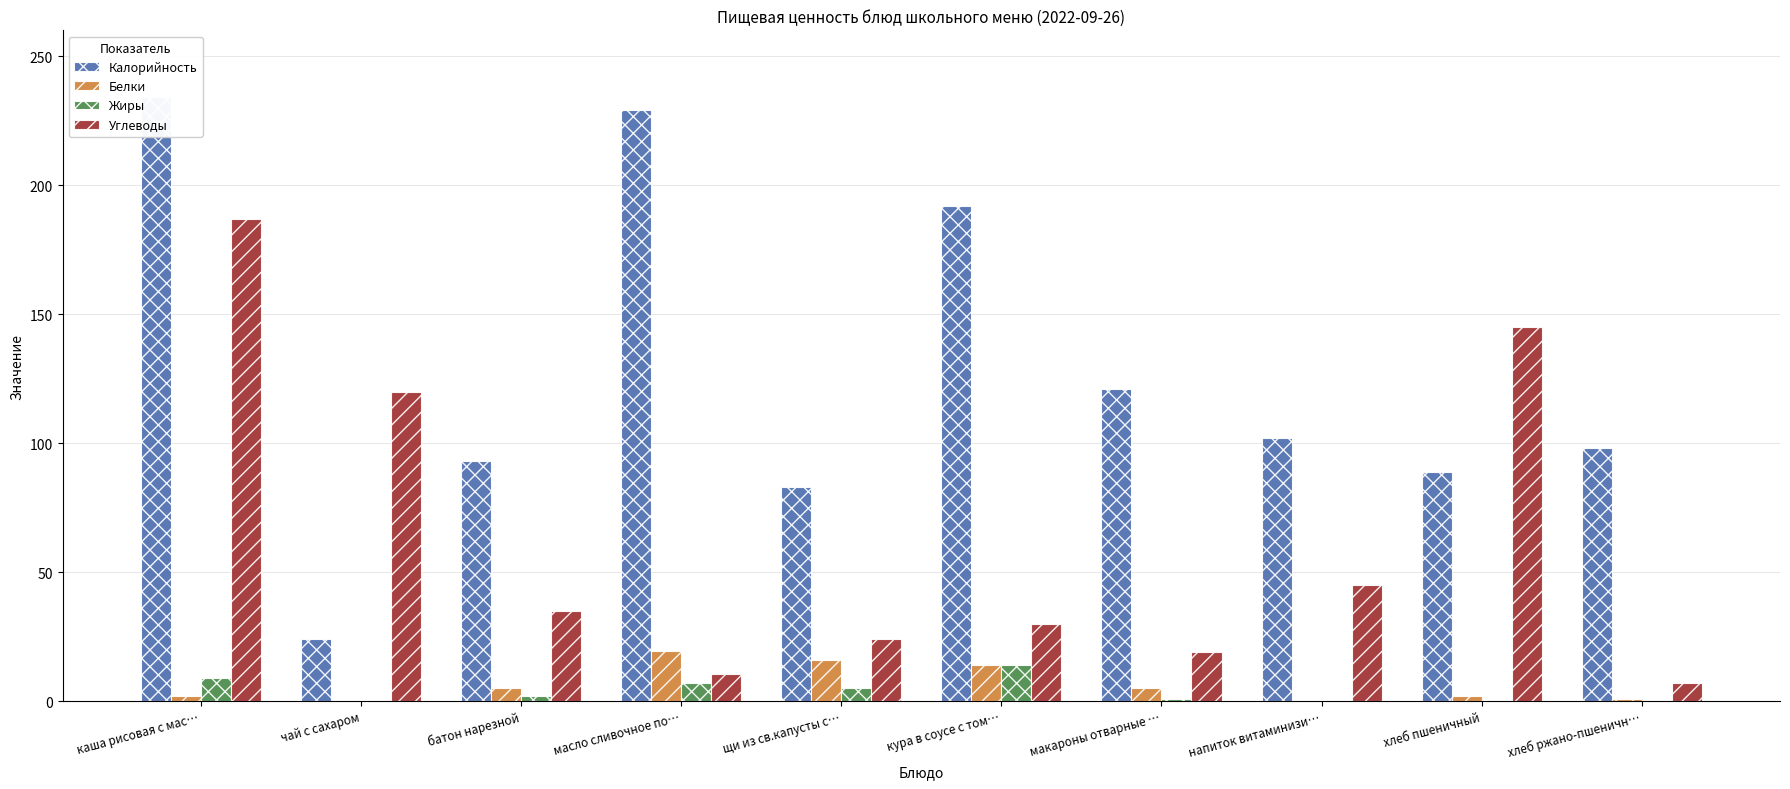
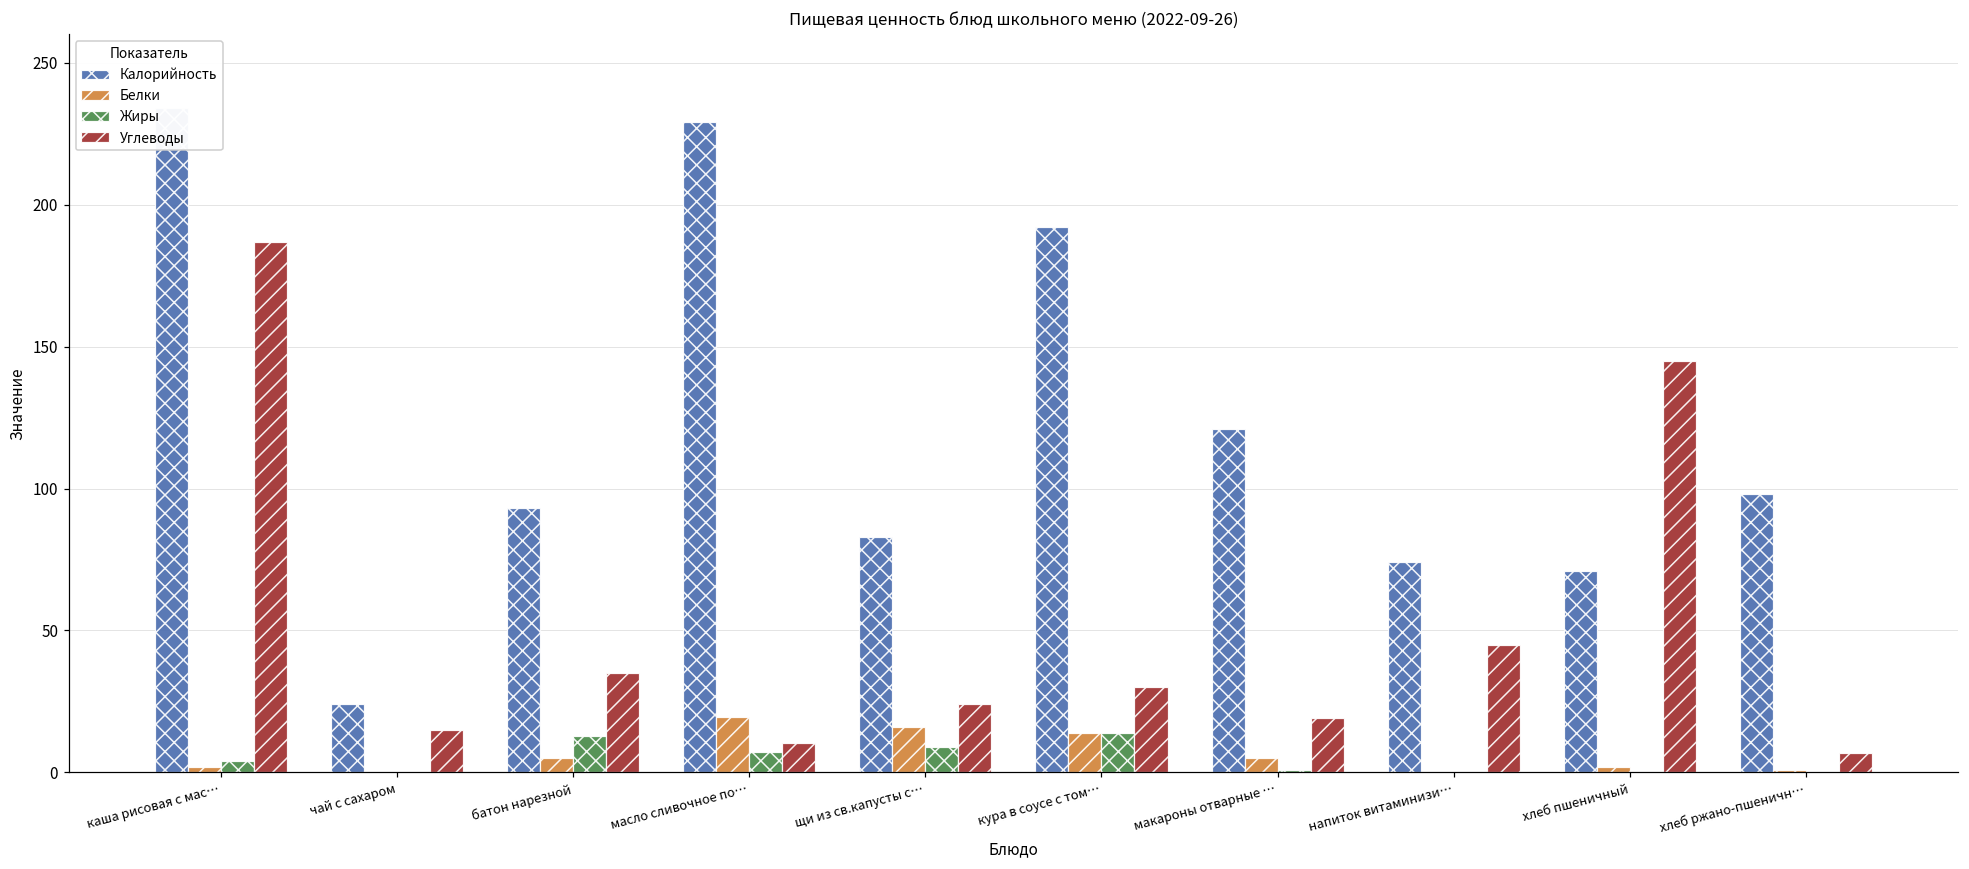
  {
    "Калорийность": {
      "чай с сахаром": 24,
      "батон нарезной": 93,
      "масло сливочное по…": 229,
      "щи из св.капусты с…": 83,
      "кура в соусе с том…": 192,
      "макароны отварные …": 121,
-     "напиток витаминизи…": 102,
-     "хлеб пшеничный": 89,
+     "напиток витаминизи…": 74,
+     "хлеб пшеничный": 71,
      "хлеб ржано-пшеничн…": 98
    },
    "Белки": {
      "каша рисовая с мас…": 2,
      "чай с сахаром": 0,
      "батон нарезной": 5,
      "масло сливочное по…": 20,
      "щи из св.капусты с…": 16,
      "кура в соусе с том…": 14,
      "макароны отварные …": 5,
      "напиток витаминизи…": 0,
      "хлеб пшеничный": 2,
      "хлеб ржано-пшеничн…": 1
    },
    "Жиры": {
-     "каша рисовая с мас…": 9,
+     "каша рисовая с мас…": 4,
      "чай с сахаром": 0,
-     "батон нарезной": 2,
+     "батон нарезной": 13,
      "масло сливочное по…": 7,
-     "щи из св.капусты с…": 5,
+     "щи из св.капусты с…": 9,
      "кура в соусе с том…": 14,
      "макароны отварные …": 1,
      "напиток витаминизи…": 0,
      "хлеб пшеничный": 0,
      "хлеб ржано-пшеничн…": 0
    },
    "Углеводы": {
      "каша рисовая с мас…": 187,
-     "чай с сахаром": 120,
+     "чай с сахаром": 15,
      "батон нарезной": 35,
      "масло сливочное по…": 10,
      "щи из св.капусты с…": 24,
      "кура в соусе с том…": 30,
      "макароны отварные …": 19,
      "напиток витаминизи…": 45,
      "хлеб пшеничный": 145,
      "хлеб ржано-пшеничн…": 7
    }
  }
